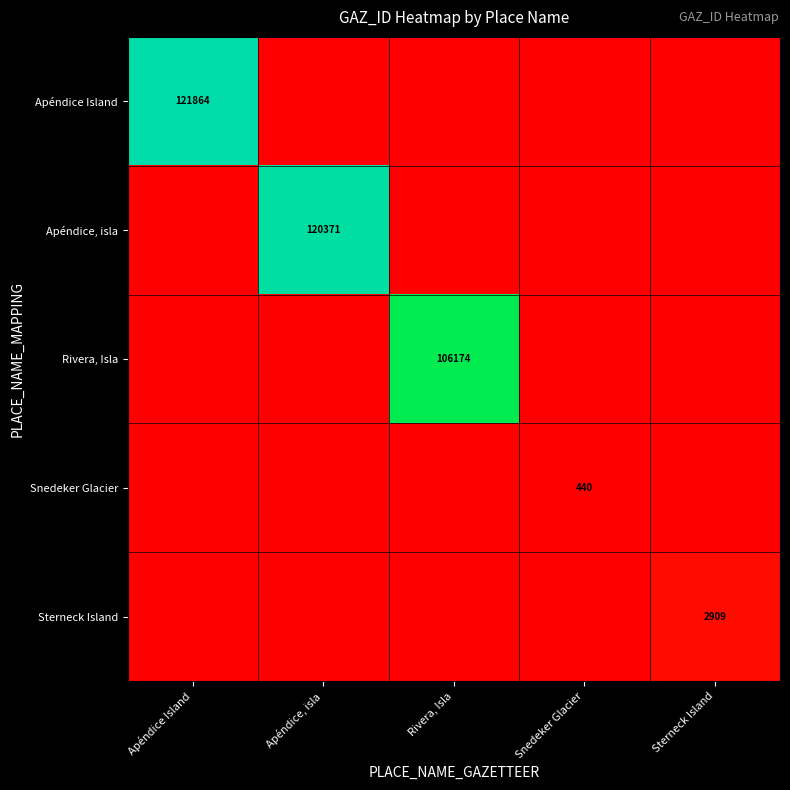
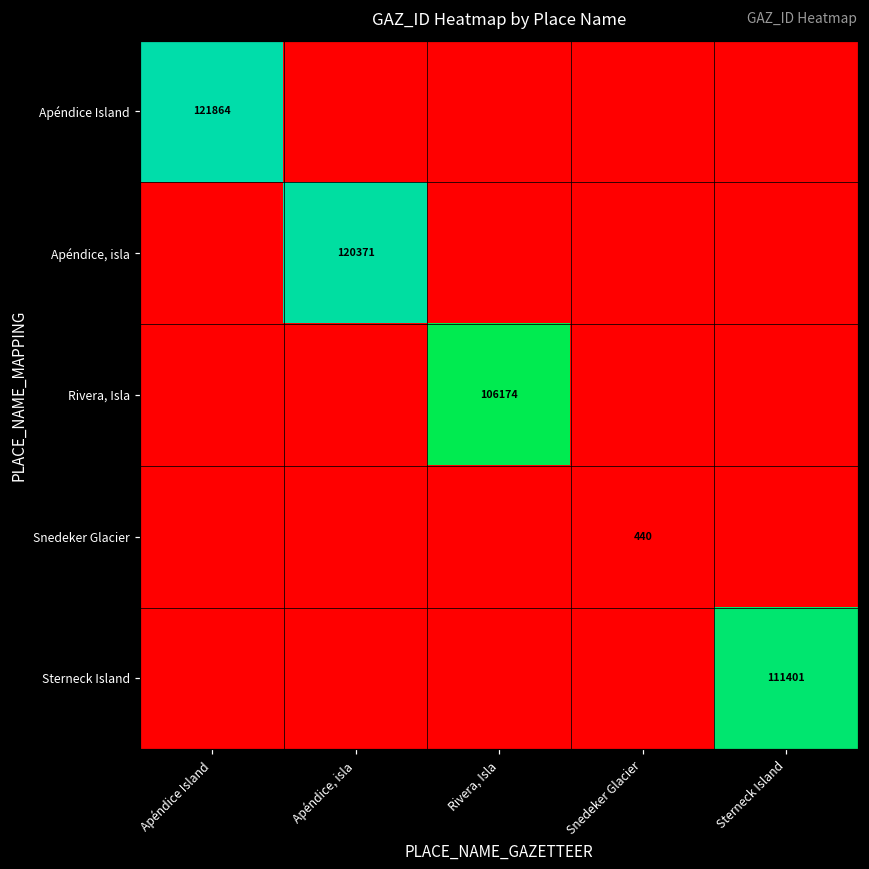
  {
    "Apéndice Island": {
      "Apéndice Island": 121864
    },
    "Apéndice, isla": {
      "Apéndice, isla": 120371
    },
    "Rivera, Isla": {
      "Rivera, Isla": 106174
    },
    "Snedeker Glacier": {
      "Snedeker Glacier": 440
    },
    "Sterneck Island": {
-     "Sterneck Island": 2909
+     "Sterneck Island": 111401
    }
  }
